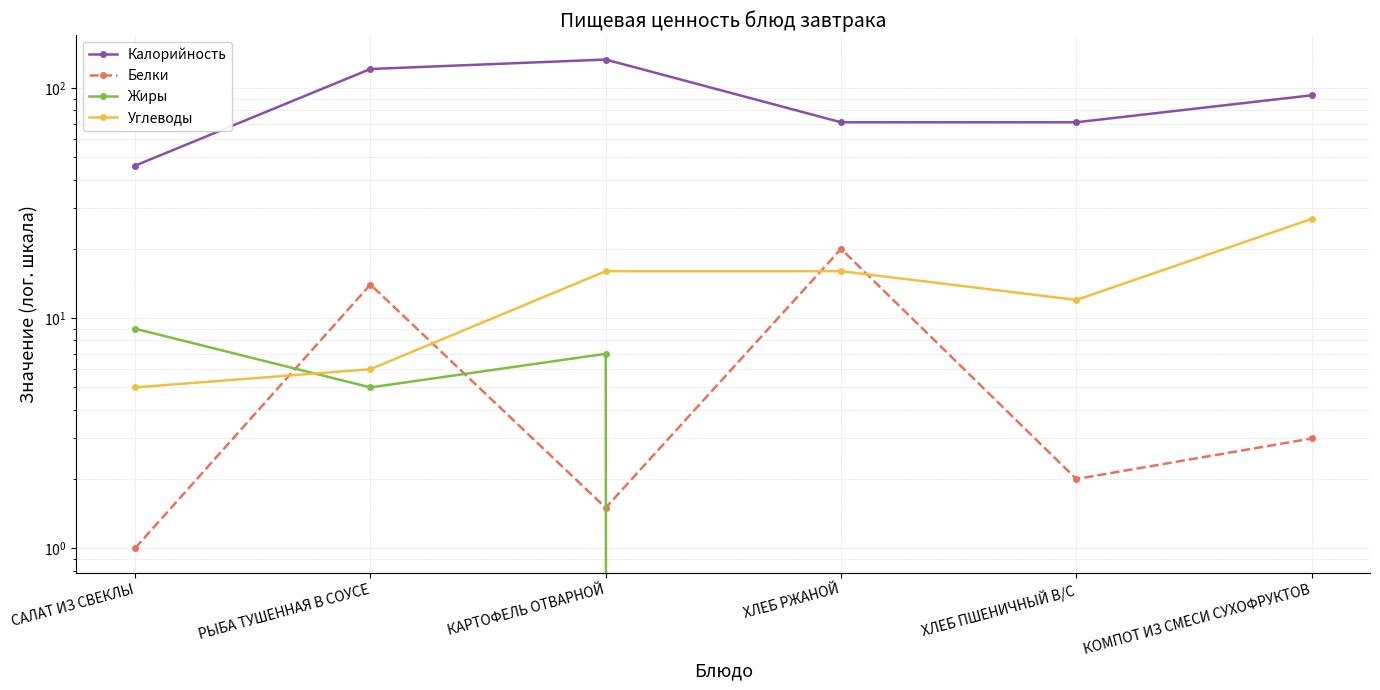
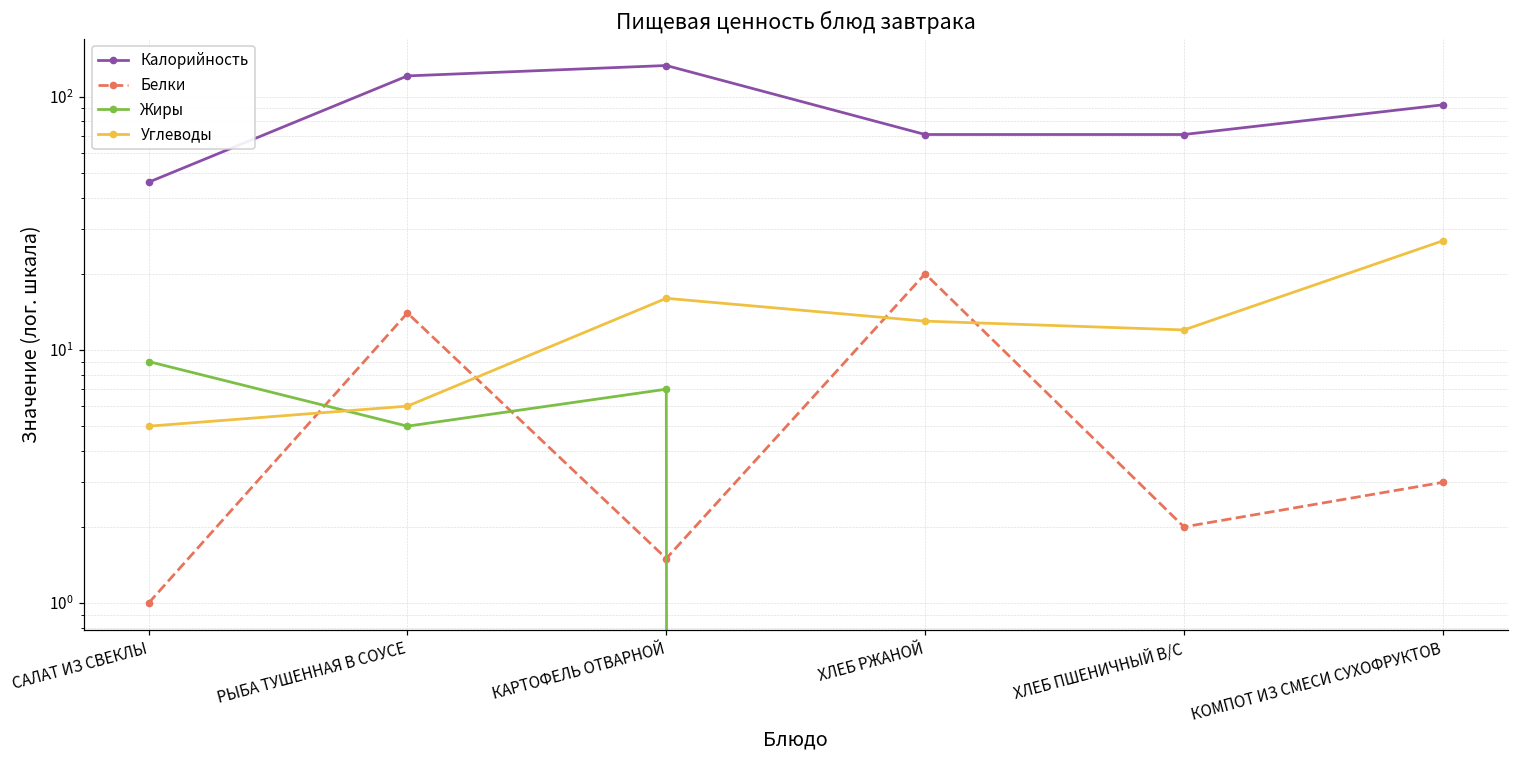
  {
    "Калорийность": {
      "САЛАТ ИЗ СВЕКЛЫ": 46,
      "РЫБА ТУШЕННАЯ В СОУСЕ": 120,
      "КАРТОФЕЛЬ ОТВАРНОЙ": 130,
      "ХЛЕБ РЖАНОЙ": 71,
      "ХЛЕБ ПШЕНИЧНЫЙ В/С": 71,
      "КОМПОТ ИЗ СМЕСИ СУХОФРУКТОВ": 93
    },
    "Белки": {
      "САЛАТ ИЗ СВЕКЛЫ": 1,
      "РЫБА ТУШЕННАЯ В СОУСЕ": 14,
      "КАРТОФЕЛЬ ОТВАРНОЙ": 1.5,
      "ХЛЕБ РЖАНОЙ": 20,
      "ХЛЕБ ПШЕНИЧНЫЙ В/С": 2,
      "КОМПОТ ИЗ СМЕСИ СУХОФРУКТОВ": 3
    },
    "Жиры": {
      "САЛАТ ИЗ СВЕКЛЫ": 9,
      "РЫБА ТУШЕННАЯ В СОУСЕ": 5,
      "КАРТОФЕЛЬ ОТВАРНОЙ": 7
    },
    "Углеводы": {
      "САЛАТ ИЗ СВЕКЛЫ": 5,
      "РЫБА ТУШЕННАЯ В СОУСЕ": 6,
      "КАРТОФЕЛЬ ОТВАРНОЙ": 16,
-     "ХЛЕБ РЖАНОЙ": 16,
+     "ХЛЕБ РЖАНОЙ": 13,
      "ХЛЕБ ПШЕНИЧНЫЙ В/С": 12,
      "КОМПОТ ИЗ СМЕСИ СУХОФРУКТОВ": 27
    }
  }
